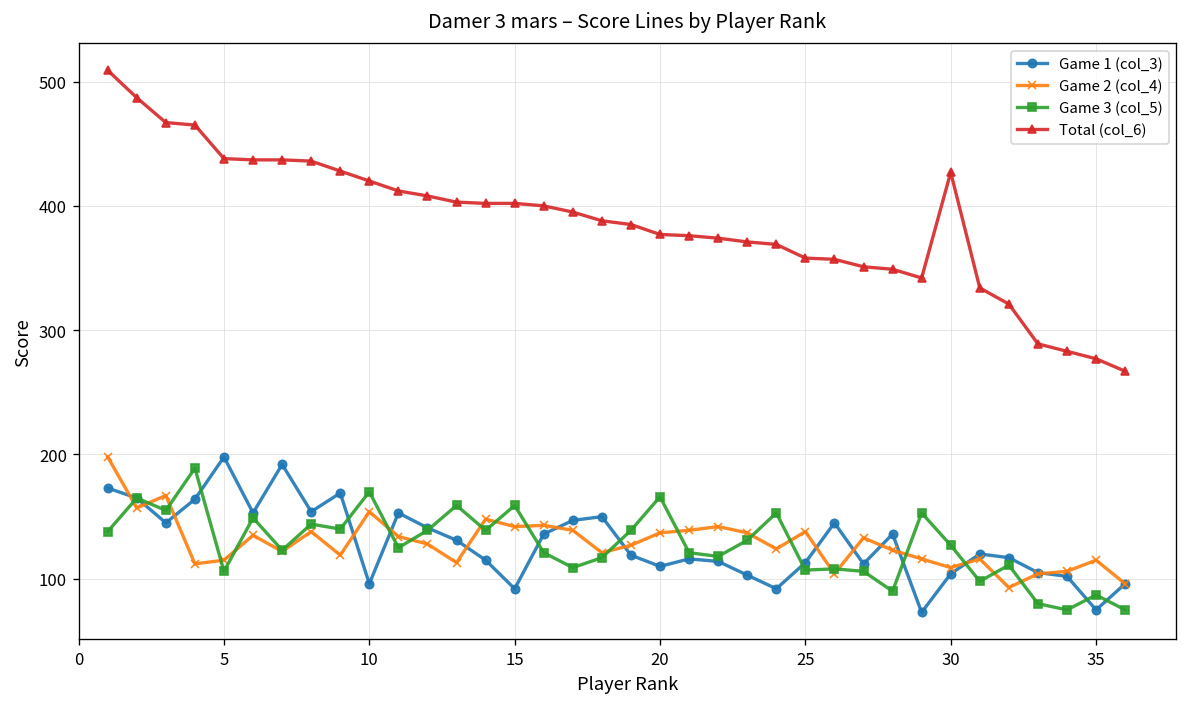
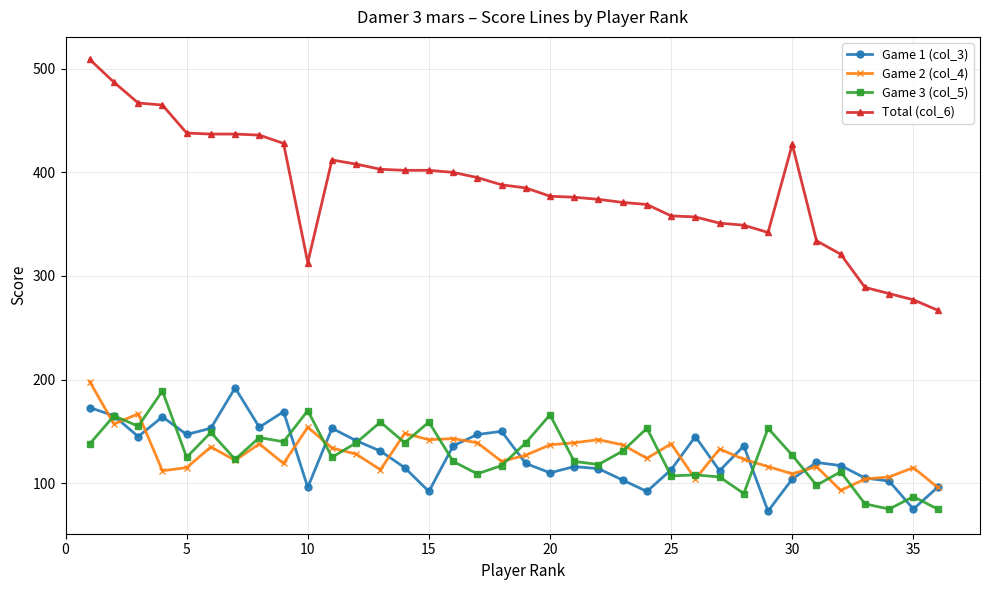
  {
    "Game 1 (col_3)": {
-     "5": 198,
+     "5": 147,
      "10": 96,
      "15": 92,
      "20": 110,
      "25": 113,
      "30": 104,
      "35": 75
    },
    "Game 2 (col_4)": {
      "5": 115,
      "10": 154,
      "15": 142,
      "20": 137,
      "25": 138,
      "30": 109,
      "35": 115
    },
    "Game 3 (col_5)": {
-     "5": 106,
+     "5": 125,
      "10": 170,
      "15": 159,
      "20": 166,
      "25": 107,
      "30": 127,
      "35": 87
    },
    "Total (col_6)": {
      "5": 438,
-     "10": 420,
+     "10": 313,
      "15": 402,
      "20": 377,
      "25": 358,
      "30": 427,
      "35": 277
    }
  }
